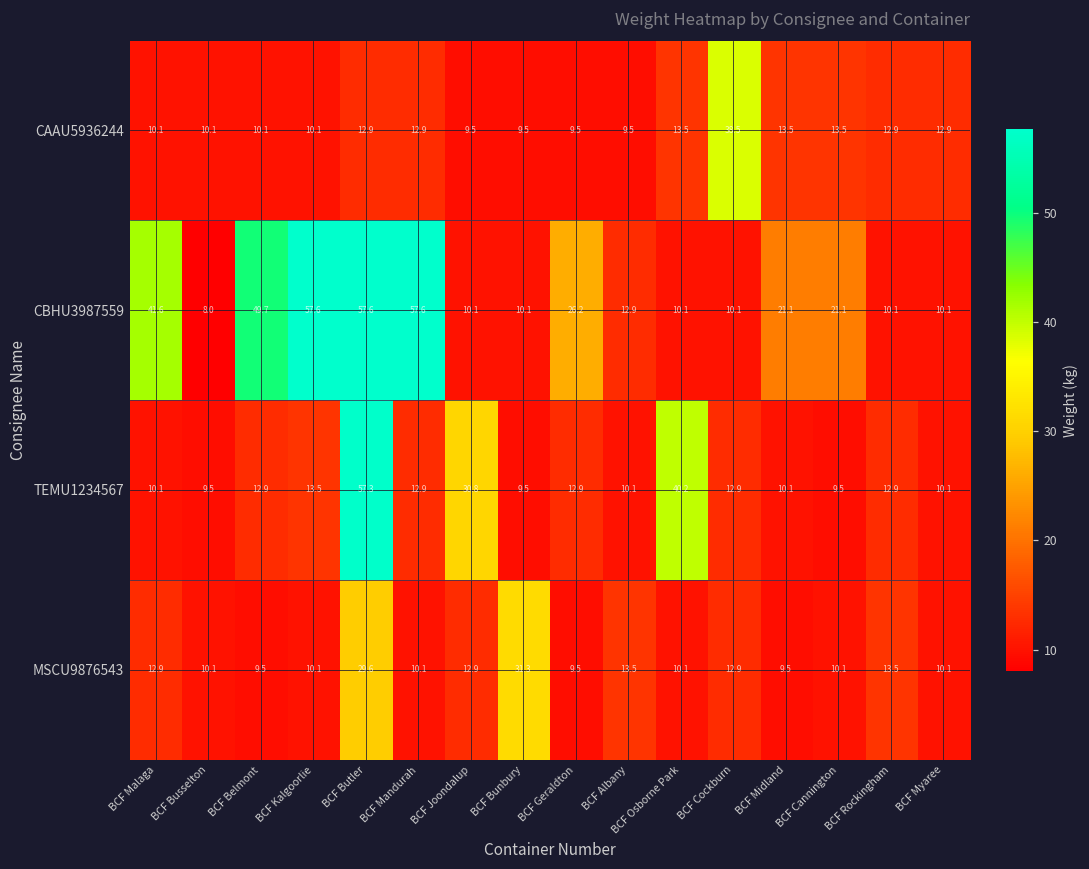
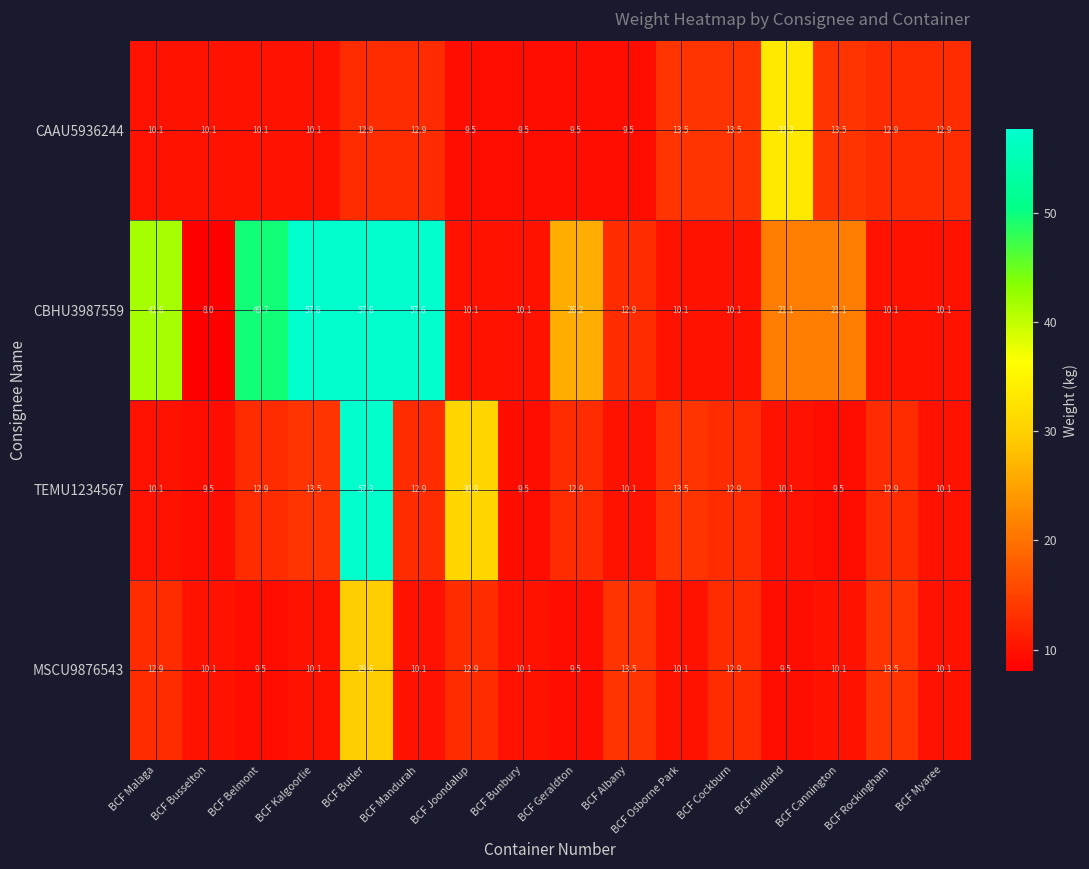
  {
    "CAAU5936244": {
      "BCF Malaga": 10.1,
      "BCF Busselton": 10.1,
      "BCF Belmont": 10.1,
      "BCF Kalgoorlie": 10.1,
      "BCF Butler": 12.9,
      "BCF Mandurah": 12.9,
      "BCF Joondalup": 9.5,
      "BCF Bunbury": 9.5,
      "BCF Geraldton": 9.5,
      "BCF Albany": 9.5,
      "BCF Osborne Park": 13.5,
-     "BCF Cockburn": 38.5,
-     "BCF Midland": 13.5,
+     "BCF Cockburn": 13.5,
+     "BCF Midland": 33.3,
      "BCF Cannington": 13.5,
      "BCF Rockingham": 12.9,
      "BCF Myaree": 12.9
    },
    "CBHU3987559": {
      "BCF Malaga": 41.6,
      "BCF Busselton": 8.0,
      "BCF Belmont": 49.7,
      "BCF Kalgoorlie": 57.6,
      "BCF Butler": 57.6,
      "BCF Mandurah": 57.6,
      "BCF Joondalup": 10.1,
      "BCF Bunbury": 10.1,
      "BCF Geraldton": 26.2,
      "BCF Albany": 12.9,
      "BCF Osborne Park": 10.1,
      "BCF Cockburn": 10.1,
      "BCF Midland": 21.1,
      "BCF Cannington": 21.1,
      "BCF Rockingham": 10.1,
      "BCF Myaree": 10.1
    },
    "TEMU1234567": {
      "BCF Malaga": 10.1,
      "BCF Busselton": 9.5,
      "BCF Belmont": 12.9,
      "BCF Kalgoorlie": 13.5,
      "BCF Butler": 57.3,
      "BCF Mandurah": 12.9,
      "BCF Joondalup": 30.8,
      "BCF Bunbury": 9.5,
      "BCF Geraldton": 12.9,
      "BCF Albany": 10.1,
-     "BCF Osborne Park": 40.2,
+     "BCF Osborne Park": 13.5,
      "BCF Cockburn": 12.9,
      "BCF Midland": 10.1,
      "BCF Cannington": 9.5,
      "BCF Rockingham": 12.9,
      "BCF Myaree": 10.1
    },
    "MSCU9876543": {
      "BCF Malaga": 12.9,
      "BCF Busselton": 10.1,
      "BCF Belmont": 9.5,
      "BCF Kalgoorlie": 10.1,
      "BCF Butler": 29.6,
      "BCF Mandurah": 10.1,
      "BCF Joondalup": 12.9,
-     "BCF Bunbury": 31.3,
+     "BCF Bunbury": 10.1,
      "BCF Geraldton": 9.5,
      "BCF Albany": 13.5,
      "BCF Osborne Park": 10.1,
      "BCF Cockburn": 12.9,
      "BCF Midland": 9.5,
      "BCF Cannington": 10.1,
      "BCF Rockingham": 13.5,
      "BCF Myaree": 10.1
    }
  }
